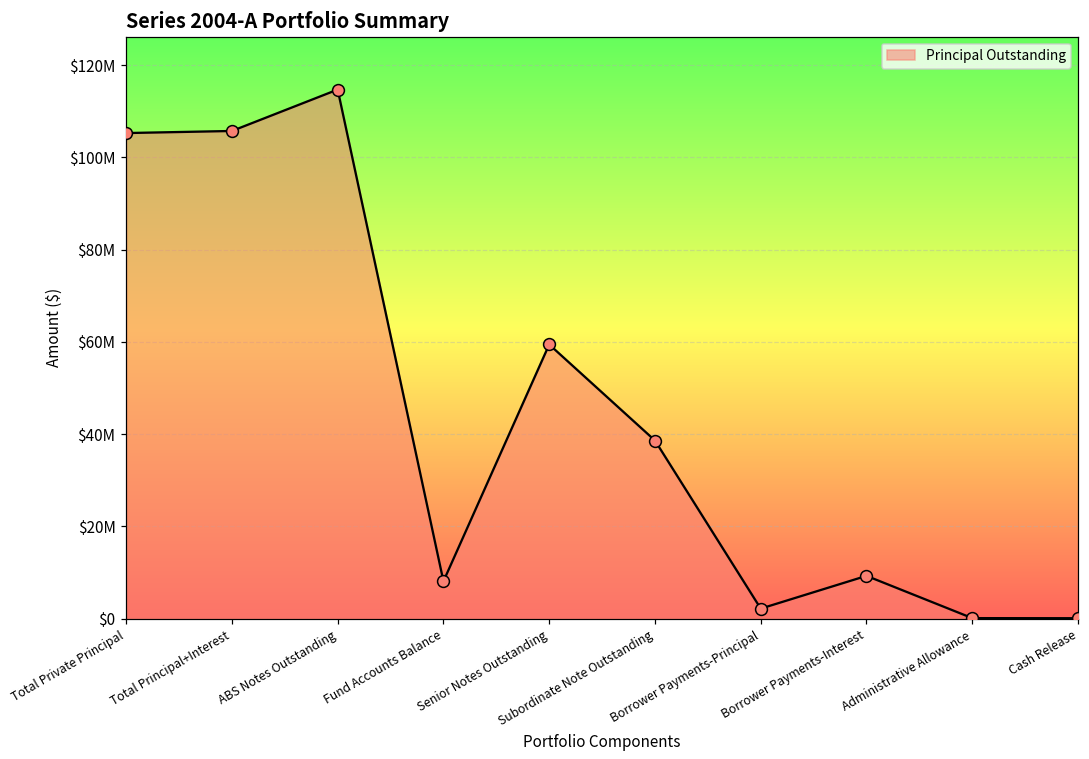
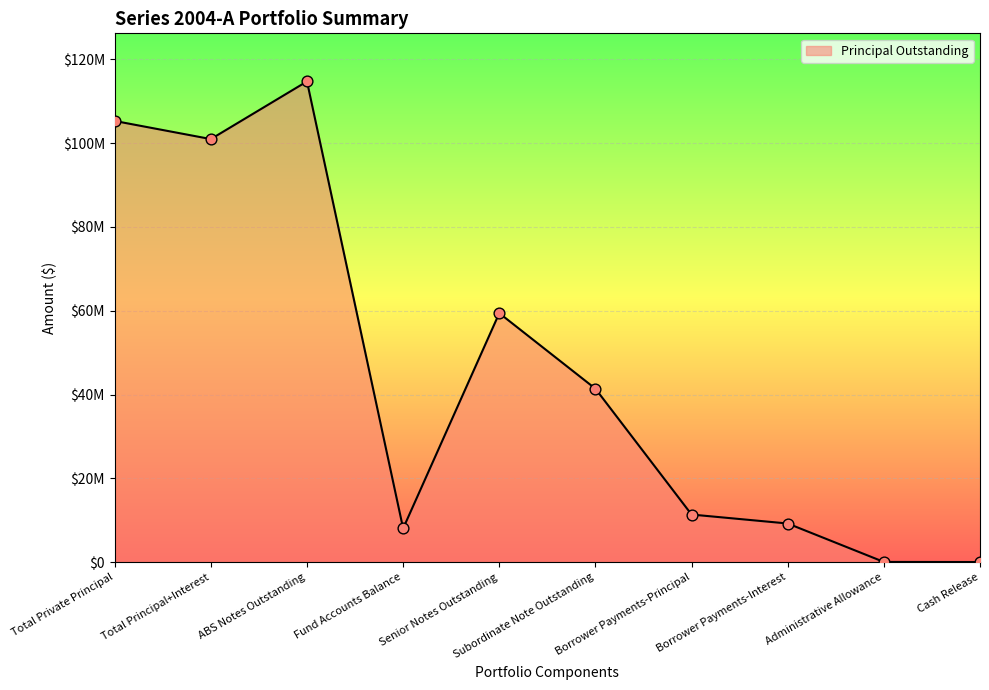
  {
    "Total Private Principal": "$105000000",
-   "Total Principal+Interest": "$106000000",
+   "Total Principal+Interest": "$101000000",
    "ABS Notes Outstanding": "$115000000",
    "Fund Accounts Balance": "$8000000",
    "Senior Notes Outstanding": "$59000000",
-   "Subordinate Note Outstanding": "$39000000",
-   "Borrower Payments-Principal": "$2000000",
+   "Subordinate Note Outstanding": "$41000000",
+   "Borrower Payments-Principal": "$11000000",
    "Borrower Payments-Interest": "$9000000",
    "Administrative Allowance": "$0",
    "Cash Release": "$0"
  }
